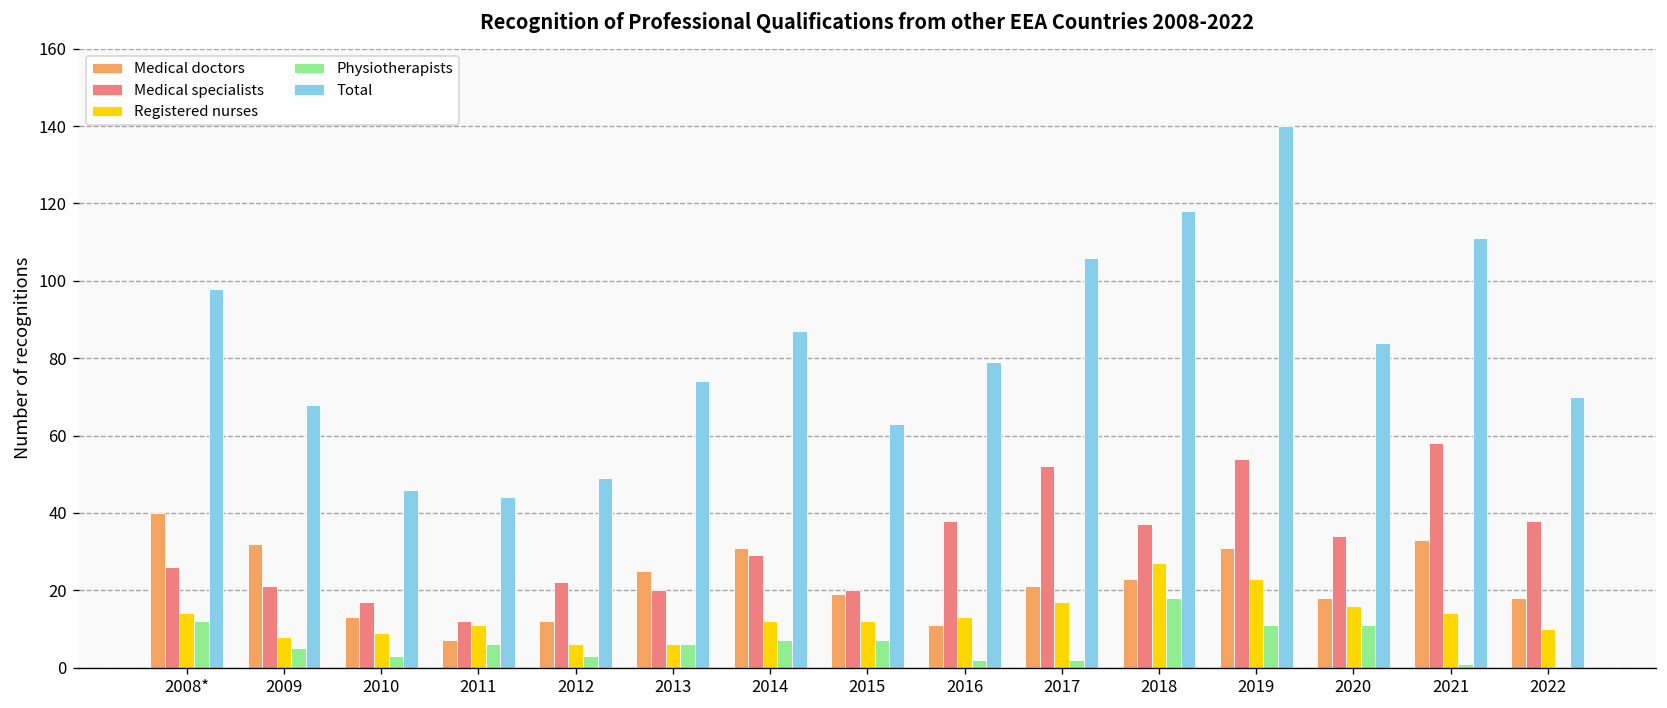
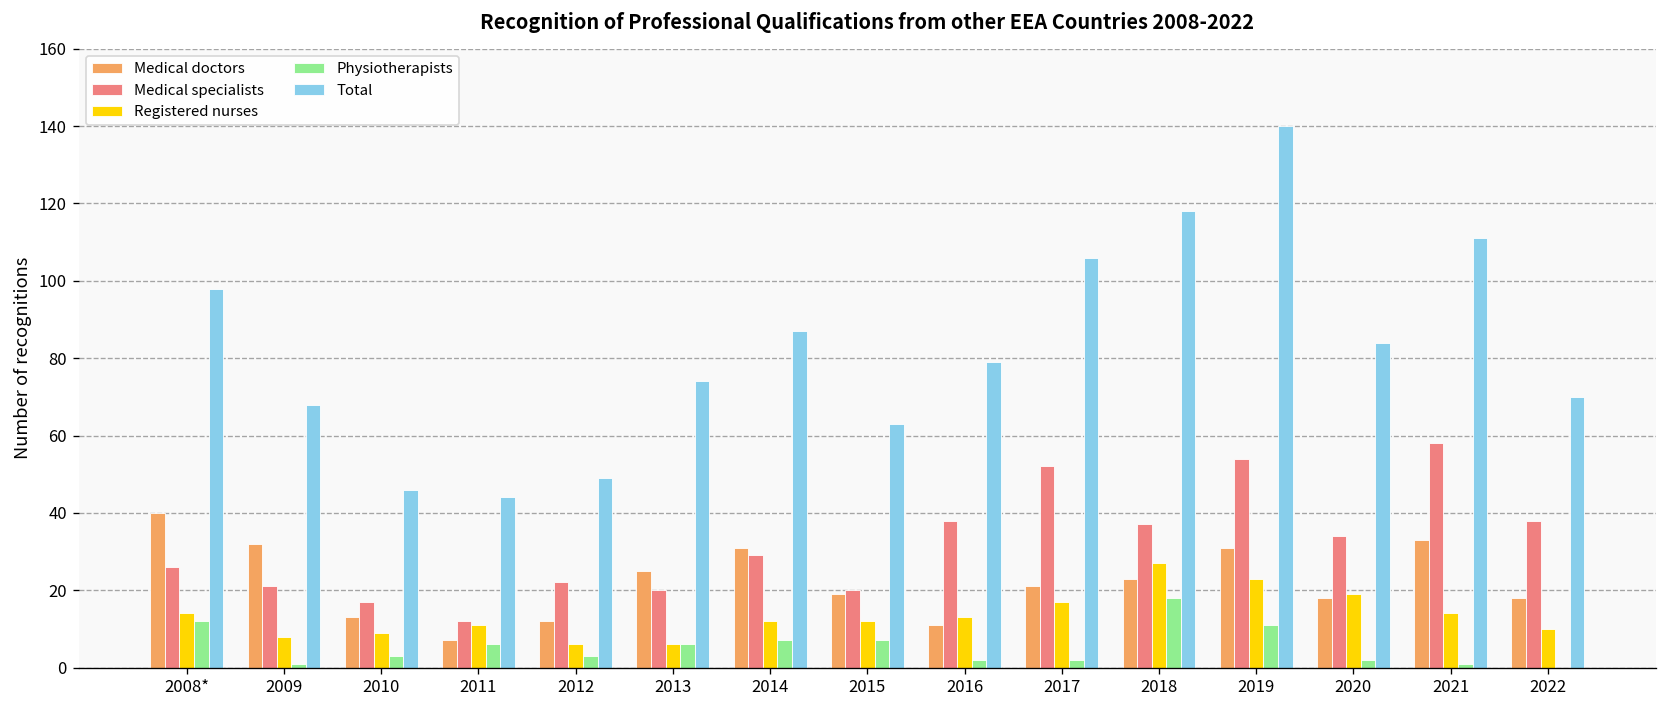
  {
    "Registered nurses": {
      "2008*": 14,
      "2009": 8,
      "2010": 9,
      "2011": 11,
      "2012": 6,
      "2013": 6,
      "2014": 12,
      "2015": 12,
      "2016": 13,
      "2017": 17,
      "2018": 27,
      "2019": 23,
-     "2020": 16,
+     "2020": 19,
      "2021": 14,
      "2022": 10
    },
    "Physiotherapists": {
      "2008*": 12,
-     "2009": 5,
+     "2009": 1,
      "2010": 3,
      "2011": 6,
      "2012": 3,
      "2013": 6,
      "2014": 7,
      "2015": 7,
      "2016": 2,
      "2017": 2,
      "2018": 18,
      "2019": 11,
-     "2020": 11,
+     "2020": 2,
      "2021": 1,
      "2022": 0
    },
    "Total": {
      "2008*": 98,
      "2009": 68,
      "2010": 46,
      "2011": 44,
      "2012": 49,
      "2013": 74,
      "2014": 87,
      "2015": 63,
      "2016": 79,
      "2017": 106,
      "2018": 118,
      "2019": 140,
      "2020": 84,
      "2021": 111,
      "2022": 70
    }
  }
